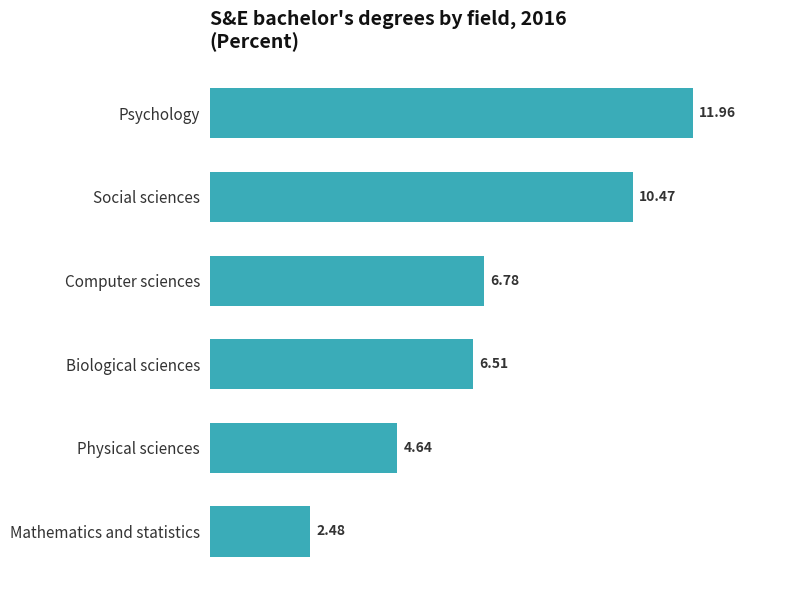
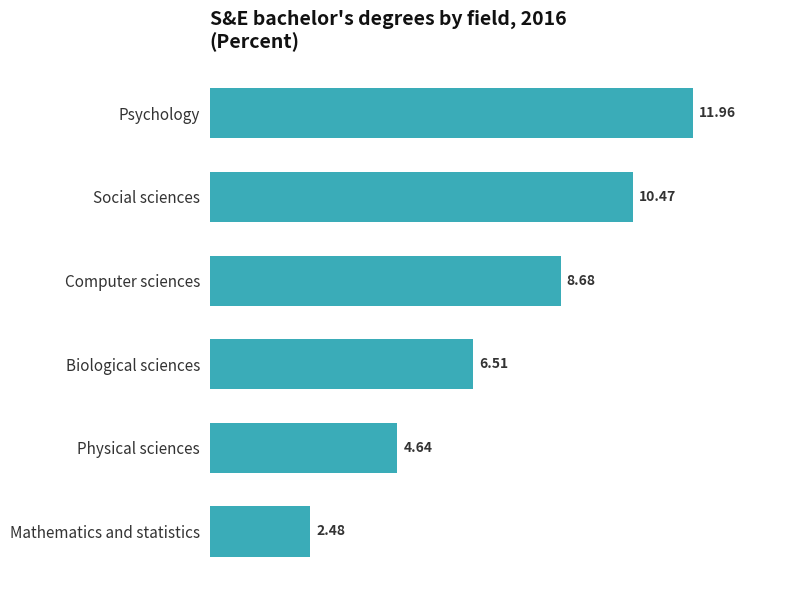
  {
    "Psychology": 11.96,
    "Social sciences": 10.47,
-   "Computer sciences": 6.78,
+   "Computer sciences": 8.68,
    "Biological sciences": 6.51,
    "Physical sciences": 4.64,
    "Mathematics and statistics": 2.48
  }
